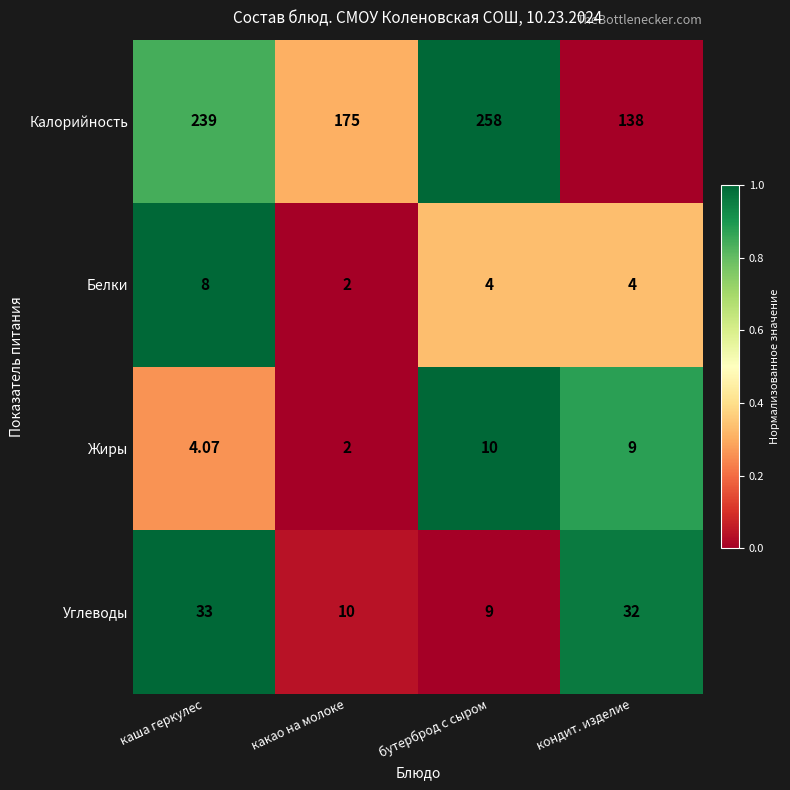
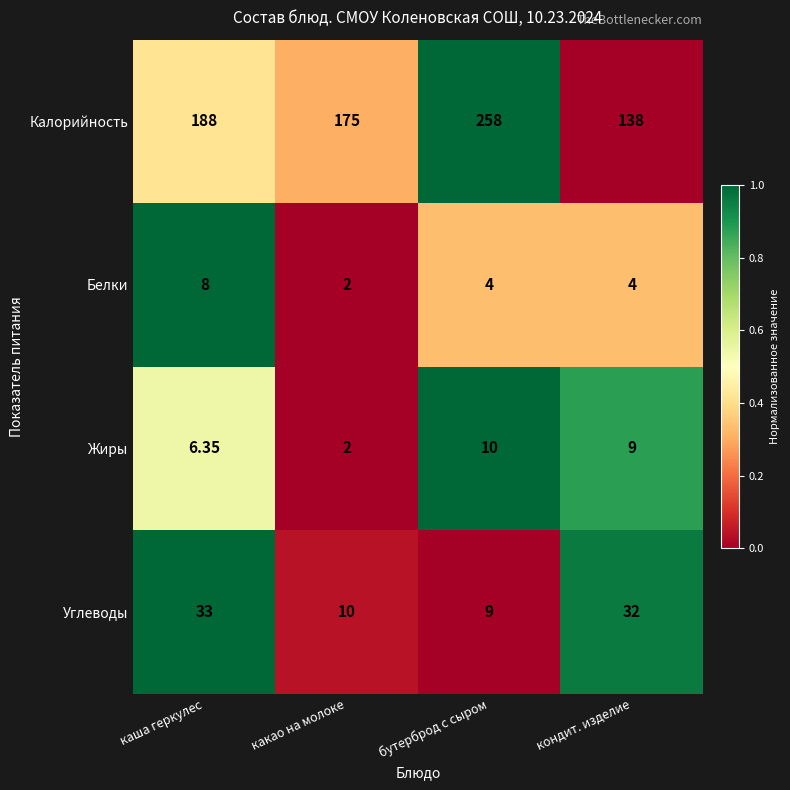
  {
    "Калорийность": {
-     "каша геркулес": 239,
+     "каша геркулес": 188,
      "какао на молоке": 175,
      "бутерброд с сыром": 258,
      "кондит. изделие": 138
    },
    "Белки": {
      "каша геркулес": 8,
      "какао на молоке": 2,
      "бутерброд с сыром": 4,
      "кондит. изделие": 4
    },
    "Жиры": {
-     "каша геркулес": 4.07,
+     "каша геркулес": 6.35,
      "какао на молоке": 2,
      "бутерброд с сыром": 10,
      "кондит. изделие": 9
    },
    "Углеводы": {
      "каша геркулес": 33,
      "какао на молоке": 10,
      "бутерброд с сыром": 9,
      "кондит. изделие": 32
    }
  }
